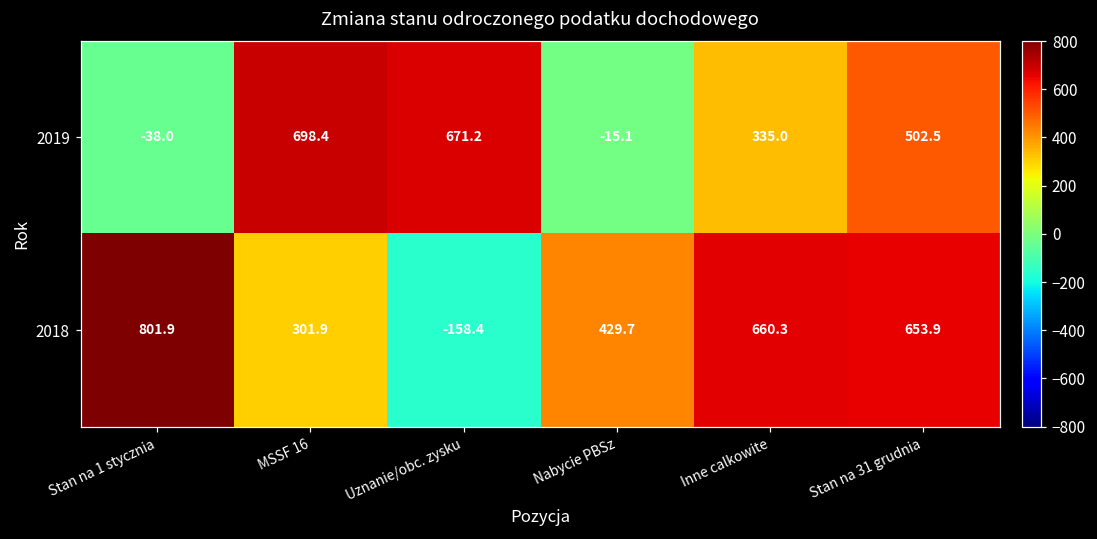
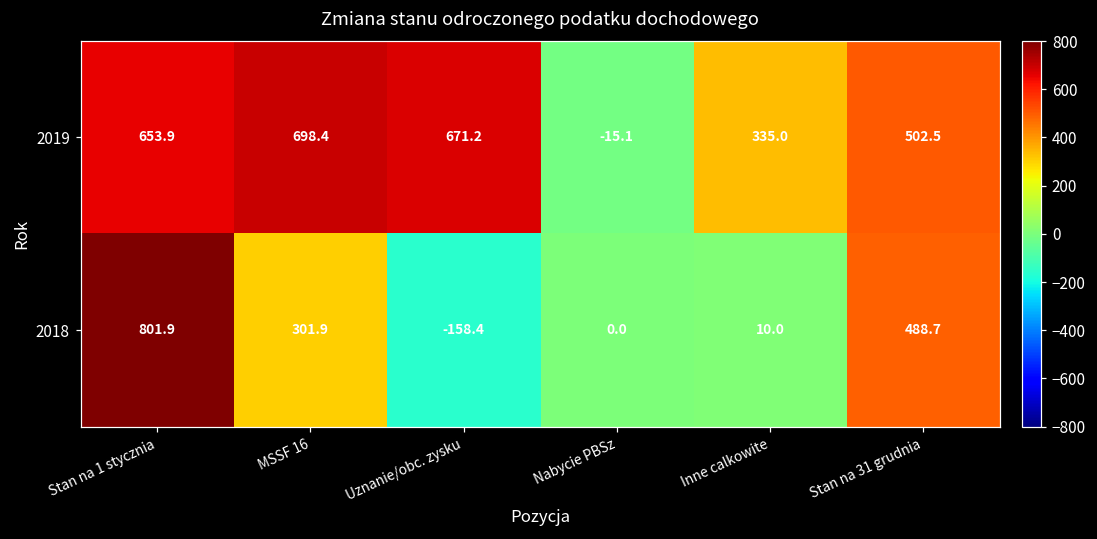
  {
    "2019": {
-     "Stan na 1 stycznia": -38.0,
+     "Stan na 1 stycznia": 653.9,
      "MSSF 16": 698.4,
      "Uznanie/obc. zysku": 671.2,
      "Nabycie PBSz": -15.1,
      "Inne calkowite": 335.0,
      "Stan na 31 grudnia": 502.5
    },
    "2018": {
      "Stan na 1 stycznia": 801.9,
      "MSSF 16": 301.9,
      "Uznanie/obc. zysku": -158.4,
-     "Nabycie PBSz": 429.7,
-     "Inne calkowite": 660.3,
-     "Stan na 31 grudnia": 653.9
+     "Nabycie PBSz": 0.0,
+     "Inne calkowite": 10.0,
+     "Stan na 31 grudnia": 488.7
    }
  }
